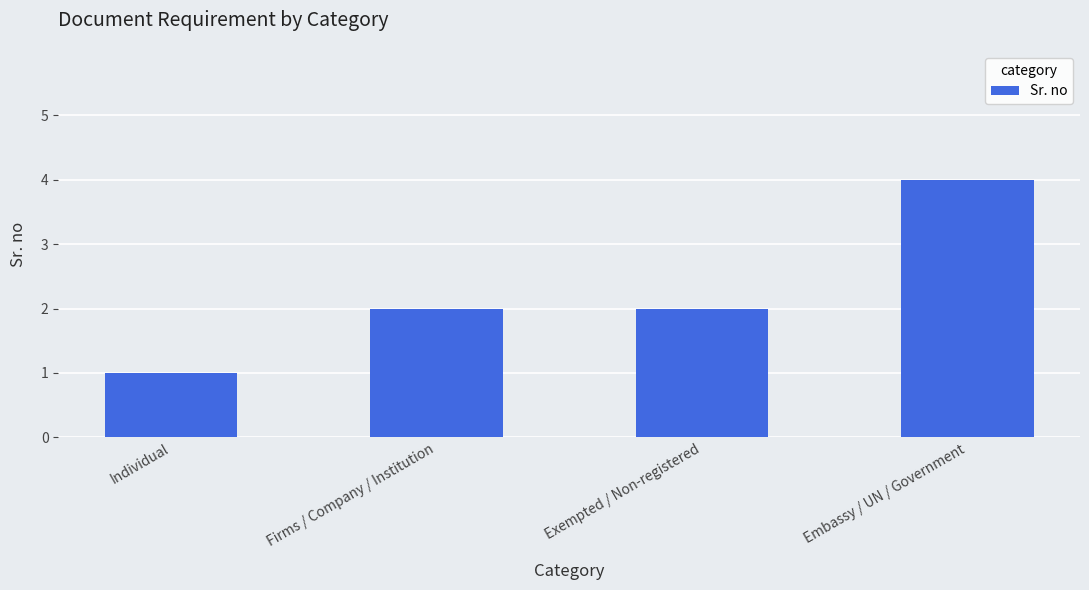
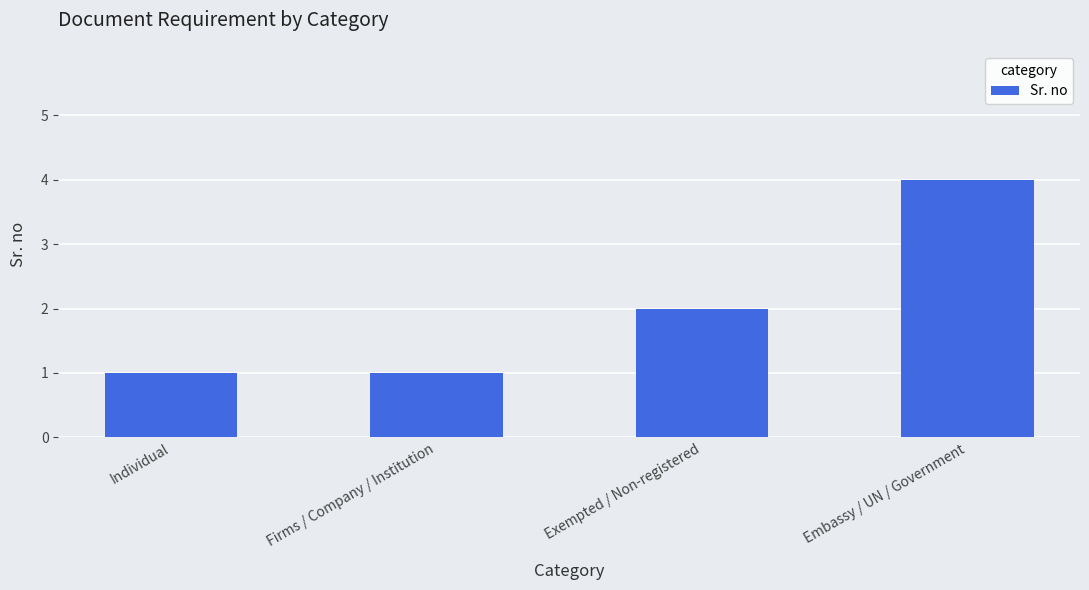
  {
    "Individual": 1,
-   "Firms / Company / Institution": 2,
+   "Firms / Company / Institution": 1,
    "Exempted / Non-registered": 2,
    "Embassy / UN / Government": 4
  }
